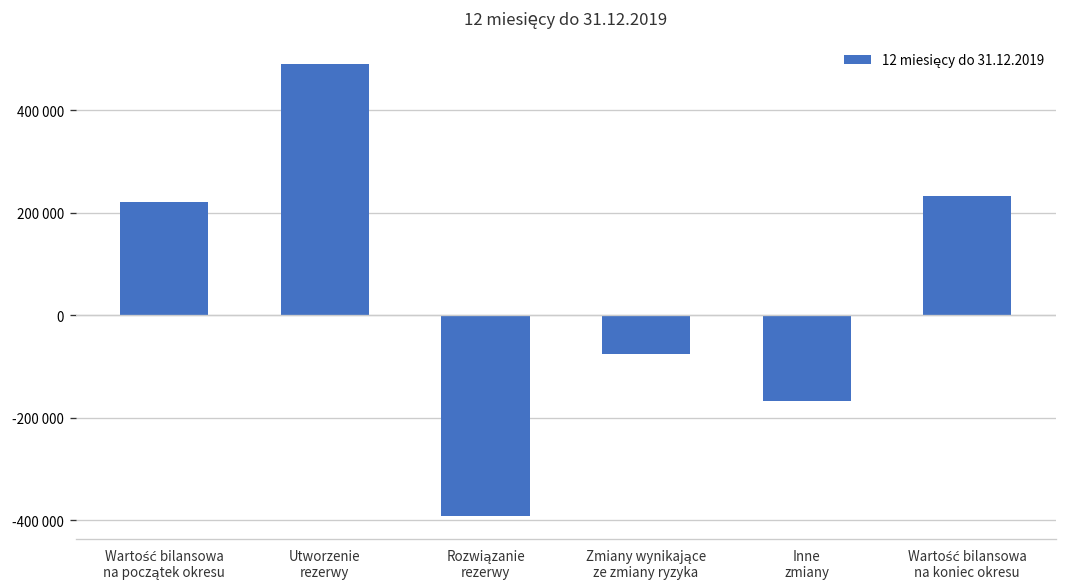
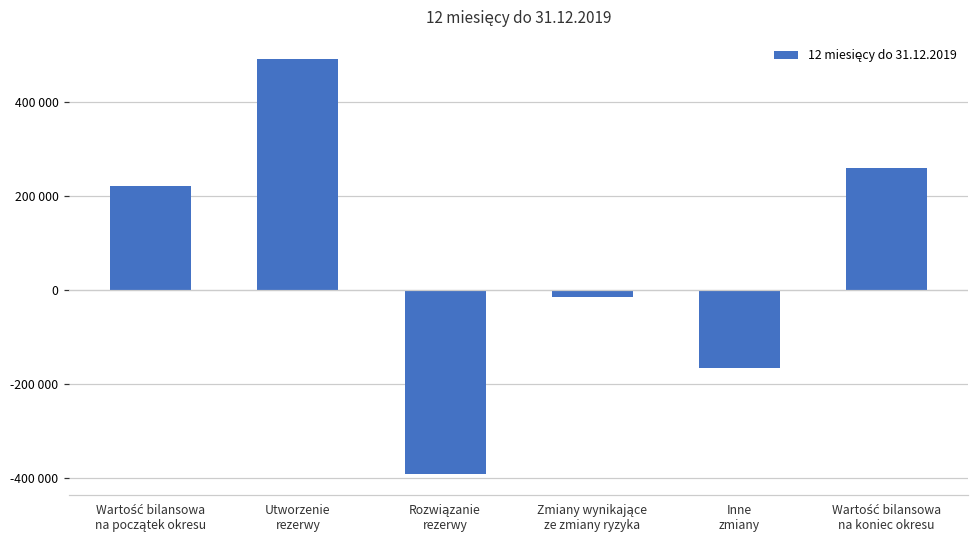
  {
    "Wartość bilansowa na początek okresu": 220000,
    "Utworzenie rezerwy": 490000,
    "Rozwiązanie rezerwy": -390000,
-   "Zmiany wynikające ze zmiany ryzyka": -80000,
+   "Zmiany wynikające ze zmiany ryzyka": -20000,
    "Inne zmiany": -170000,
-   "Wartość bilansowa na koniec okresu": 230000
+   "Wartość bilansowa na koniec okresu": 260000
  }
